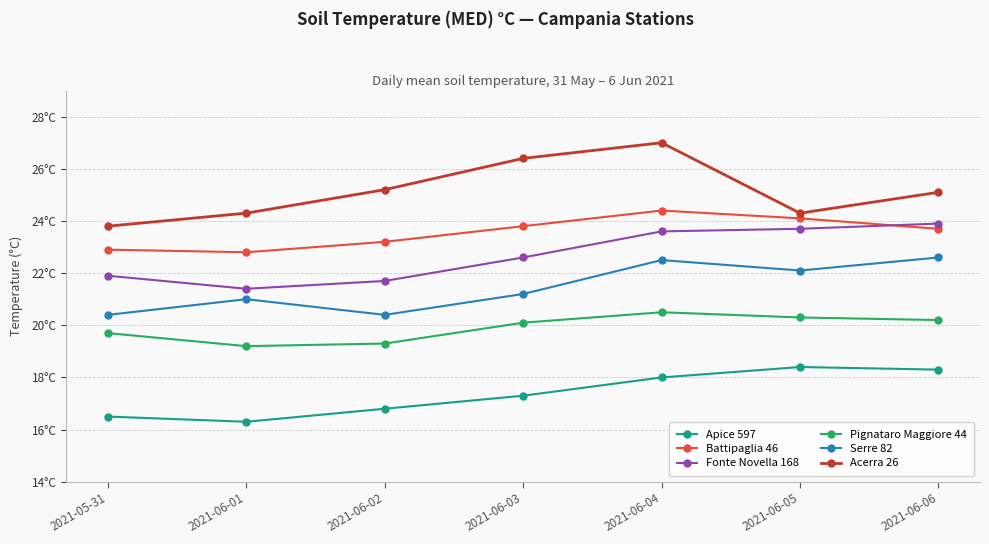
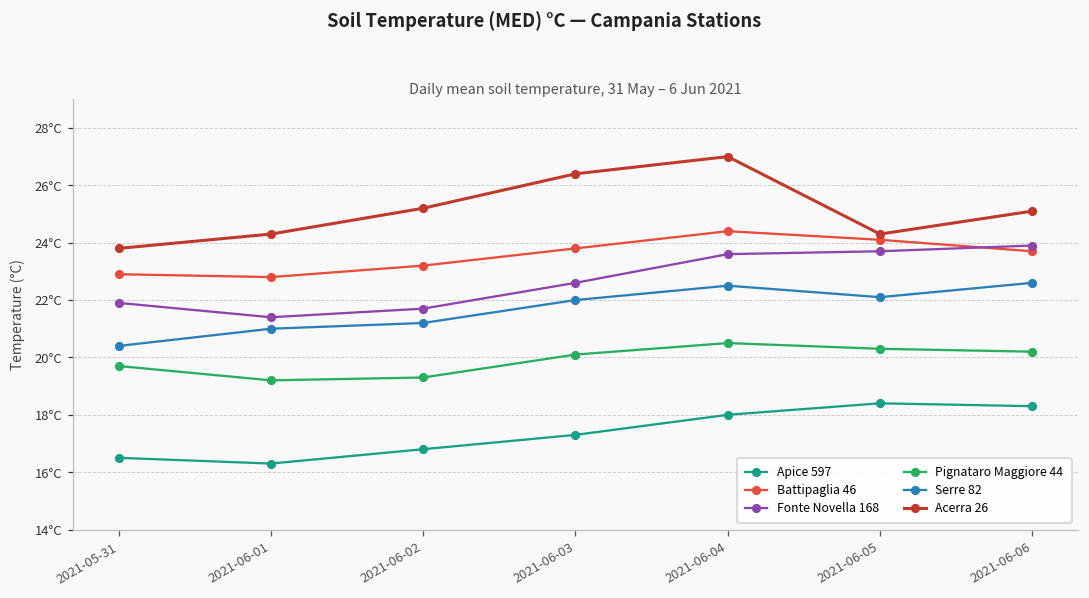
  {
    "Fonte Novella 168": {
      "2021-05-31": "21.9°C",
      "2021-06-01": "21.4°C",
      "2021-06-02": "21.7°C",
      "2021-06-03": "22.6°C",
      "2021-06-04": "23.6°C",
      "2021-06-05": "23.7°C",
      "2021-06-06": "23.9°C"
    },
    "Serre 82": {
      "2021-05-31": "20.4°C",
      "2021-06-01": "21.0°C",
-     "2021-06-02": "20.4°C",
-     "2021-06-03": "21.2°C",
+     "2021-06-02": "21.2°C",
+     "2021-06-03": "22.0°C",
      "2021-06-04": "22.5°C",
      "2021-06-05": "22.1°C",
      "2021-06-06": "22.6°C"
    }
  }
